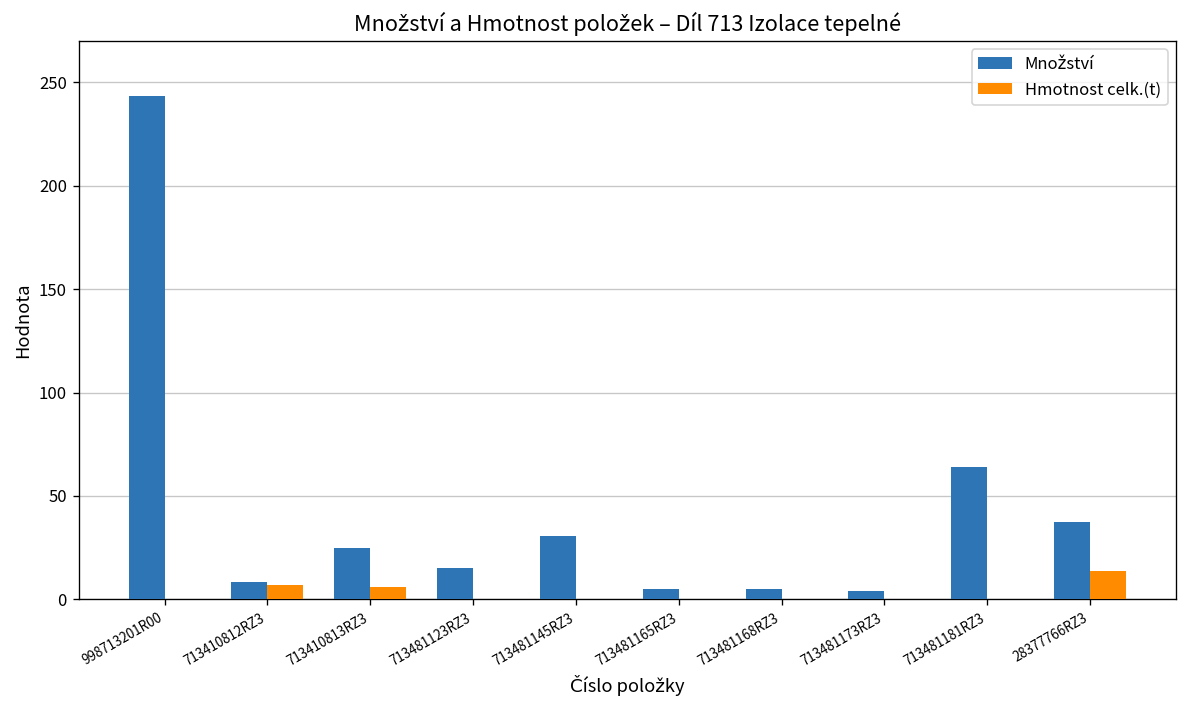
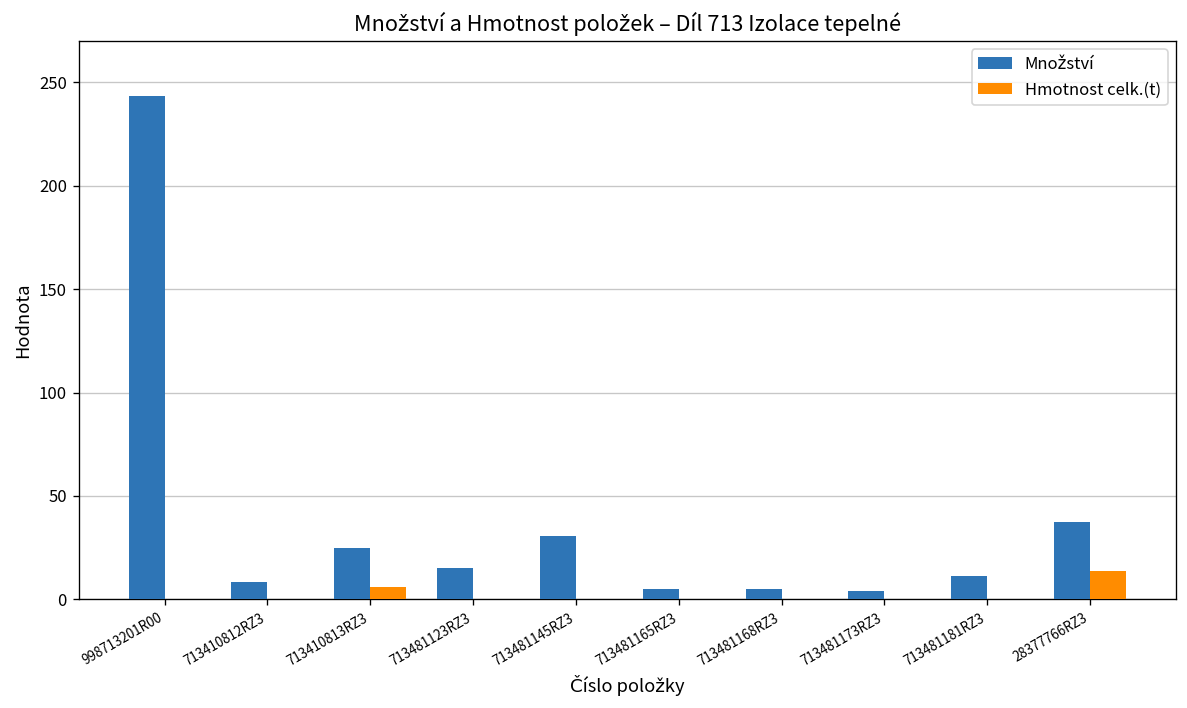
  {
    "Množství": {
      "998713201R00": 243,
      "713410812RZ3": 9,
      "713410813RZ3": 25,
      "713481123RZ3": 15,
      "713481145RZ3": 30,
      "713481165RZ3": 5,
      "713481168RZ3": 5,
      "713481173RZ3": 4,
-     "713481181RZ3": 64,
+     "713481181RZ3": 11,
      "28377766RZ3": 37
    },
    "Hmotnost celk.(t)": {
      "998713201R00": 0,
-     "713410812RZ3": 7,
+     "713410812RZ3": 0,
      "713410813RZ3": 6,
      "713481165RZ3": 0,
      "713481168RZ3": 0,
      "713481173RZ3": 0,
      "28377766RZ3": 14
    }
  }
